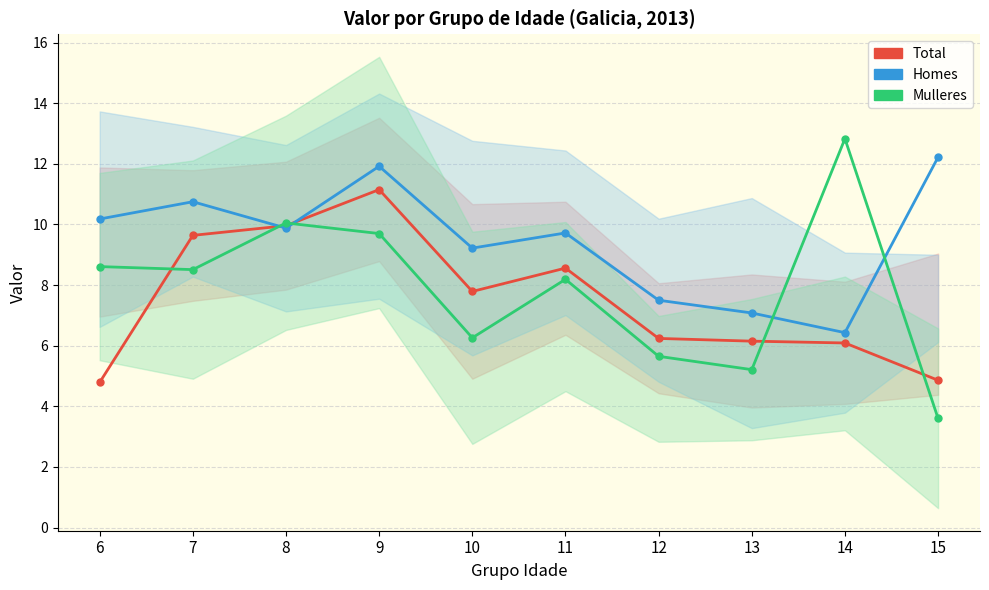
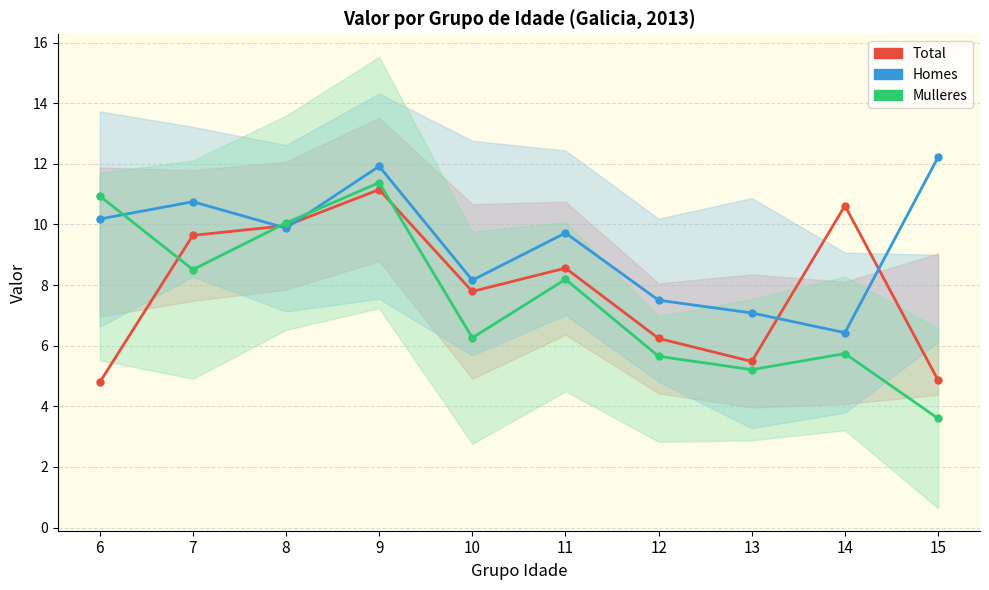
  {
    "Total": {
      "6": 4.8,
      "7": 9.6,
      "9": 11.2,
      "10": 7.8,
      "11": 8.6,
      "12": 6.2,
-     "13": 6.2,
-     "14": 6.1,
+     "13": 5.5,
+     "14": 10.6,
      "15": 4.9
    },
    "Homes": {
      "6": 10.2,
      "7": 10.8,
      "9": 11.9,
-     "10": 9.2,
+     "10": 8.2,
      "11": 9.7,
      "12": 7.5,
      "13": 7.1,
      "14": 6.4,
      "15": 12.2
    },
    "Mulleres": {
-     "6": 8.6,
+     "6": 10.9,
      "7": 8.5,
      "8": 10.1,
-     "9": 9.7,
+     "9": 11.4,
      "10": 6.3,
      "11": 8.2,
      "12": 5.7,
      "13": 5.2,
-     "14": 12.8,
+     "14": 5.7,
      "15": 3.6
    }
  }
